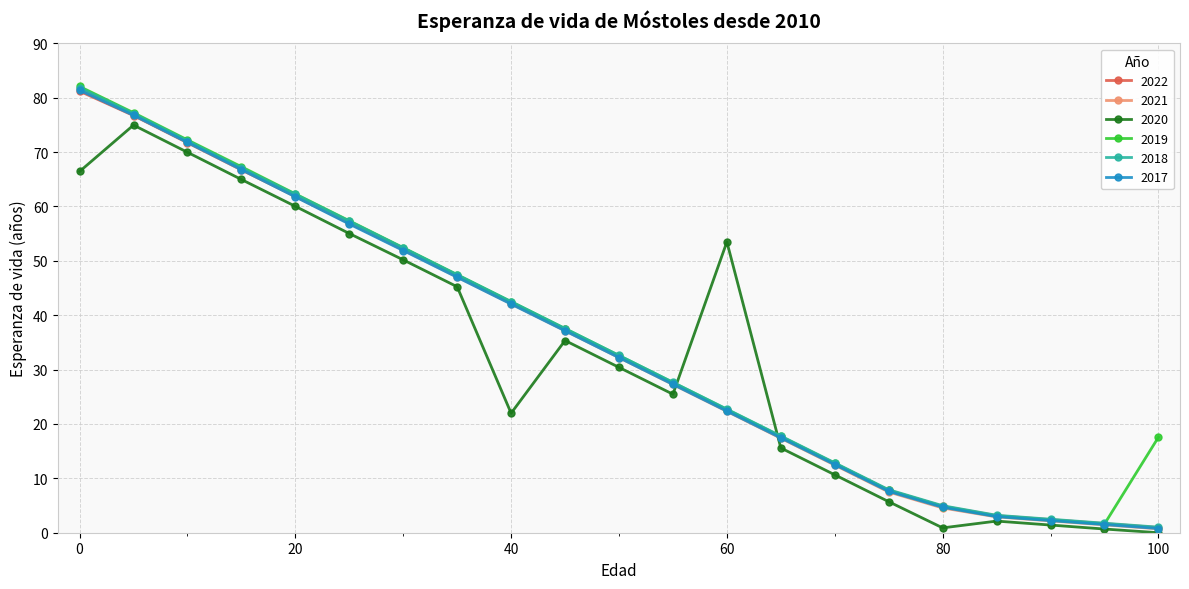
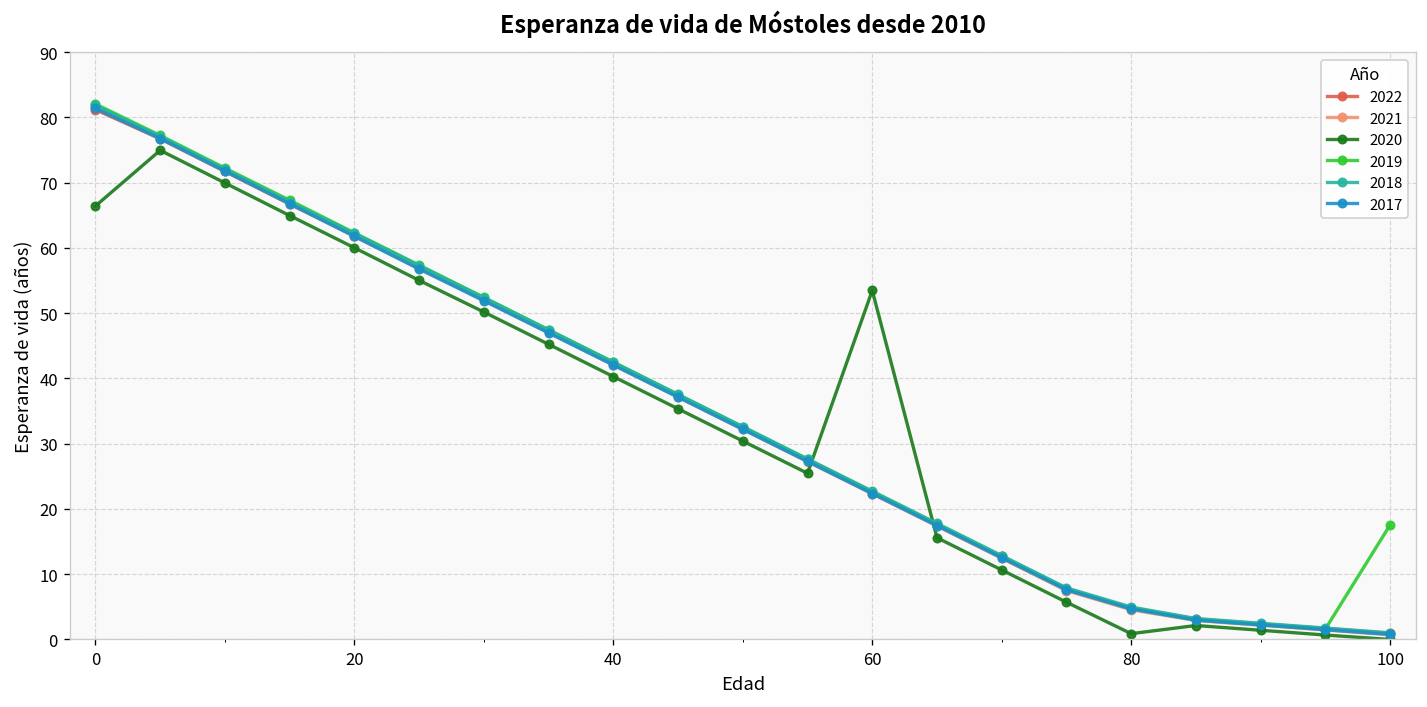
  {
    "2020": {
      "0": 66,
      "20": 60,
-     "40": 22,
+     "40": 40,
      "60": 53,
      "80": 1,
      "100": 0
    },
    "2019": {
      "100": 18
    }
  }
